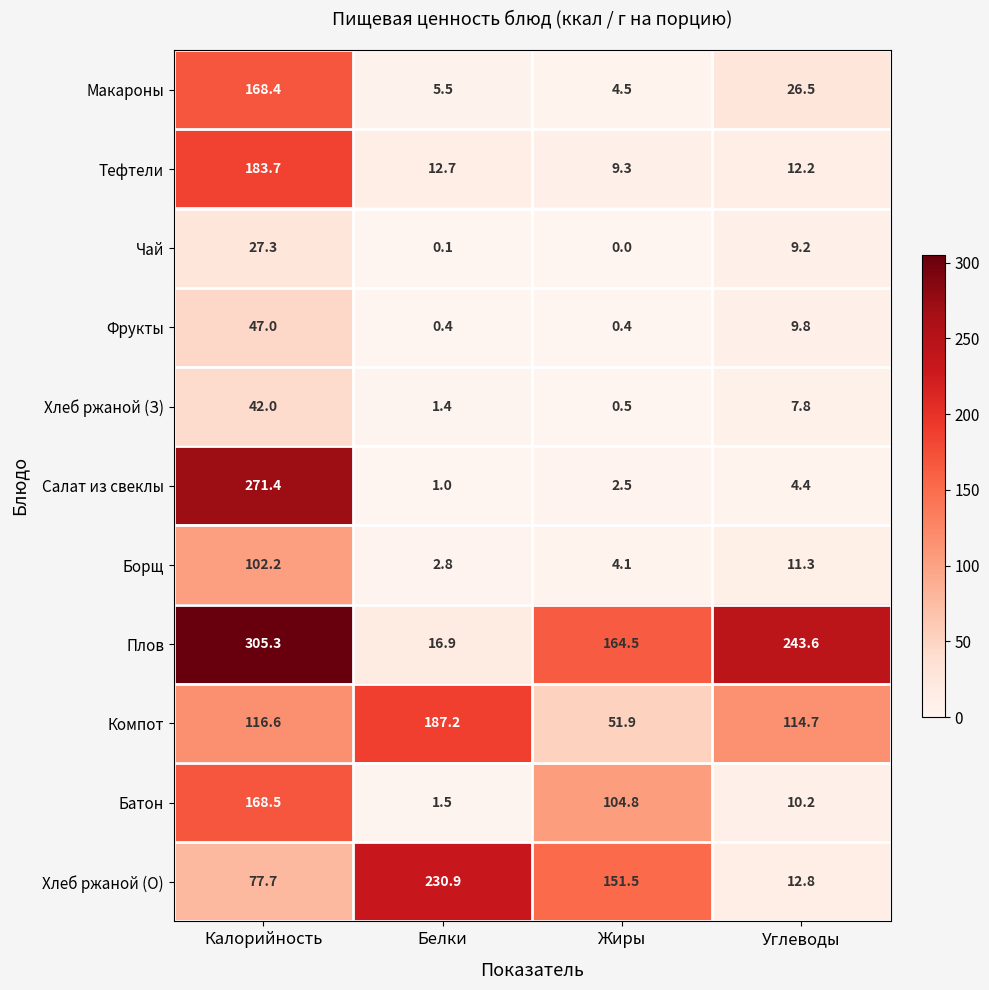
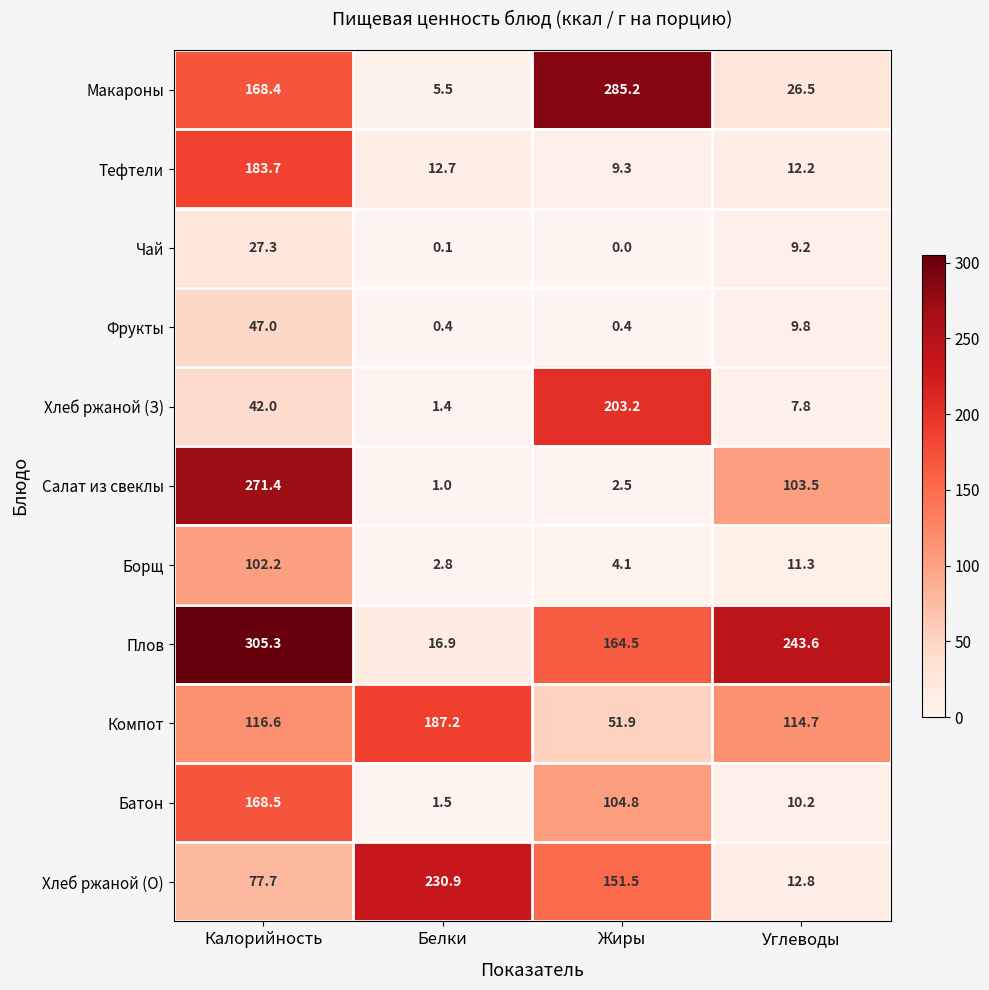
  {
    "Макароны": {
      "Калорийность": 168.4,
      "Белки": 5.5,
-     "Жиры": 4.5,
+     "Жиры": 285.2,
      "Углеводы": 26.5
    },
    "Тефтели": {
      "Калорийность": 183.7,
      "Белки": 12.7,
      "Жиры": 9.3,
      "Углеводы": 12.2
    },
    "Чай": {
      "Калорийность": 27.3,
      "Белки": 0.1,
      "Жиры": 0.0,
      "Углеводы": 9.2
    },
    "Фрукты": {
      "Калорийность": 47.0,
      "Белки": 0.4,
      "Жиры": 0.4,
      "Углеводы": 9.8
    },
    "Хлеб ржаной (З)": {
      "Калорийность": 42.0,
      "Белки": 1.4,
-     "Жиры": 0.5,
+     "Жиры": 203.2,
      "Углеводы": 7.8
    },
    "Салат из свеклы": {
      "Калорийность": 271.4,
      "Белки": 1.0,
      "Жиры": 2.5,
-     "Углеводы": 4.4
+     "Углеводы": 103.5
    },
    "Борщ": {
      "Калорийность": 102.2,
      "Белки": 2.8,
      "Жиры": 4.1,
      "Углеводы": 11.3
    },
    "Плов": {
      "Калорийность": 305.3,
      "Белки": 16.9,
      "Жиры": 164.5,
      "Углеводы": 243.6
    },
    "Компот": {
      "Калорийность": 116.6,
      "Белки": 187.2,
      "Жиры": 51.9,
      "Углеводы": 114.7
    },
    "Батон": {
      "Калорийность": 168.5,
      "Белки": 1.5,
      "Жиры": 104.8,
      "Углеводы": 10.2
    },
    "Хлеб ржаной (О)": {
      "Калорийность": 77.7,
      "Белки": 230.9,
      "Жиры": 151.5,
      "Углеводы": 12.8
    }
  }
